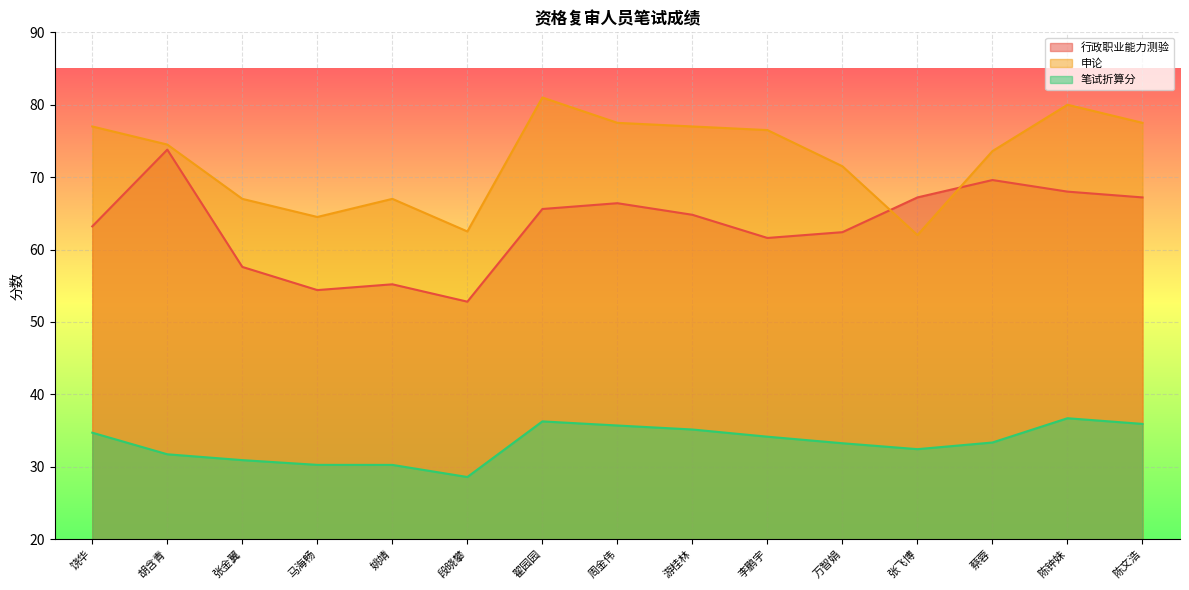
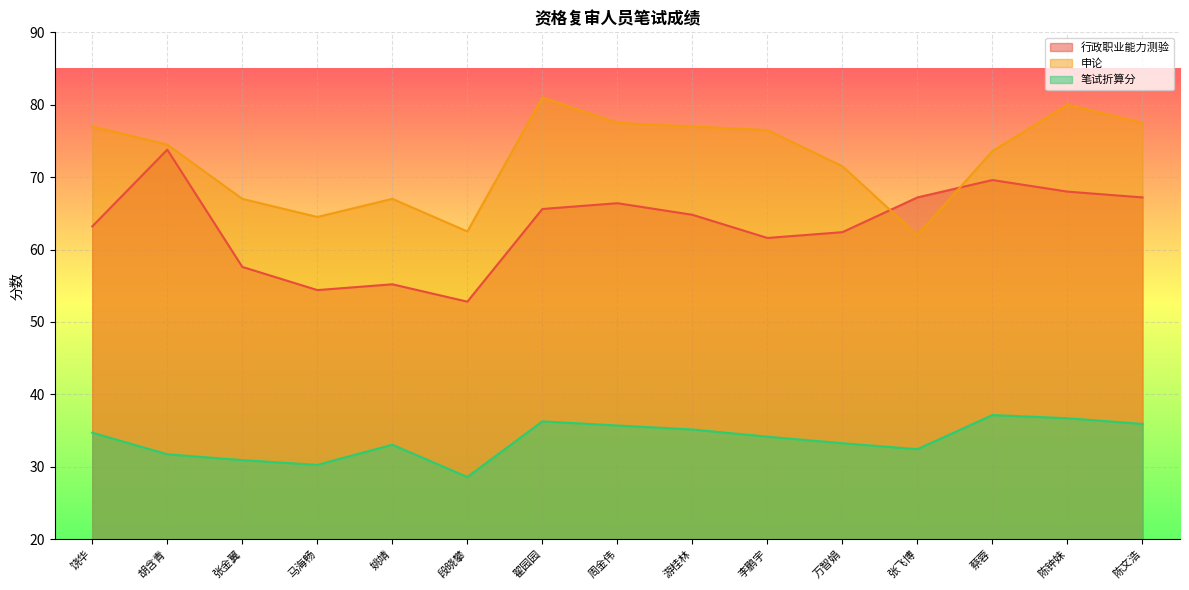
  {
    "行政职业能力测验": {
      "饶华": 63,
      "胡含青": 74,
      "张金翼": 58,
      "马海畅": 54,
      "姚靖": 55,
      "段晓攀": 53,
      "翟园园": 66,
      "周金伟": 66,
      "游桂林": 65,
      "李鹏宇": 62,
      "万智娟": 62,
      "张飞博": 67,
      "蔡蓉": 70,
      "陈钟妹": 68,
      "陈文浩": 67
    },
    "申论": {
      "饶华": 77,
      "胡含青": 75,
      "张金翼": 67,
      "马海畅": 65,
      "姚靖": 67,
      "段晓攀": 63,
      "翟园园": 81,
      "周金伟": 78,
      "游桂林": 77,
      "李鹏宇": 77,
      "万智娟": 72,
      "张飞博": 62,
      "蔡蓉": 74,
      "陈钟妹": 80,
      "陈文浩": 78
    },
    "笔试折算分": {
      "饶华": 35,
      "胡含青": 32,
      "张金翼": 31,
      "马海畅": 30,
-     "姚靖": 30,
+     "姚靖": 33,
      "段晓攀": 29,
      "翟园园": 36,
      "周金伟": 36,
      "游桂林": 35,
      "李鹏宇": 34,
      "万智娟": 33,
      "张飞博": 32,
-     "蔡蓉": 33,
+     "蔡蓉": 37,
      "陈钟妹": 37,
      "陈文浩": 36
    }
  }
